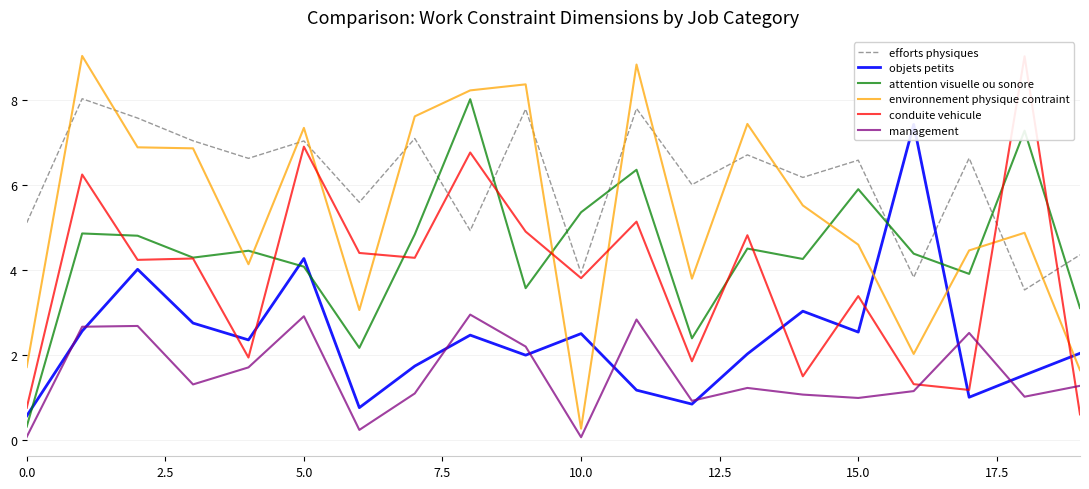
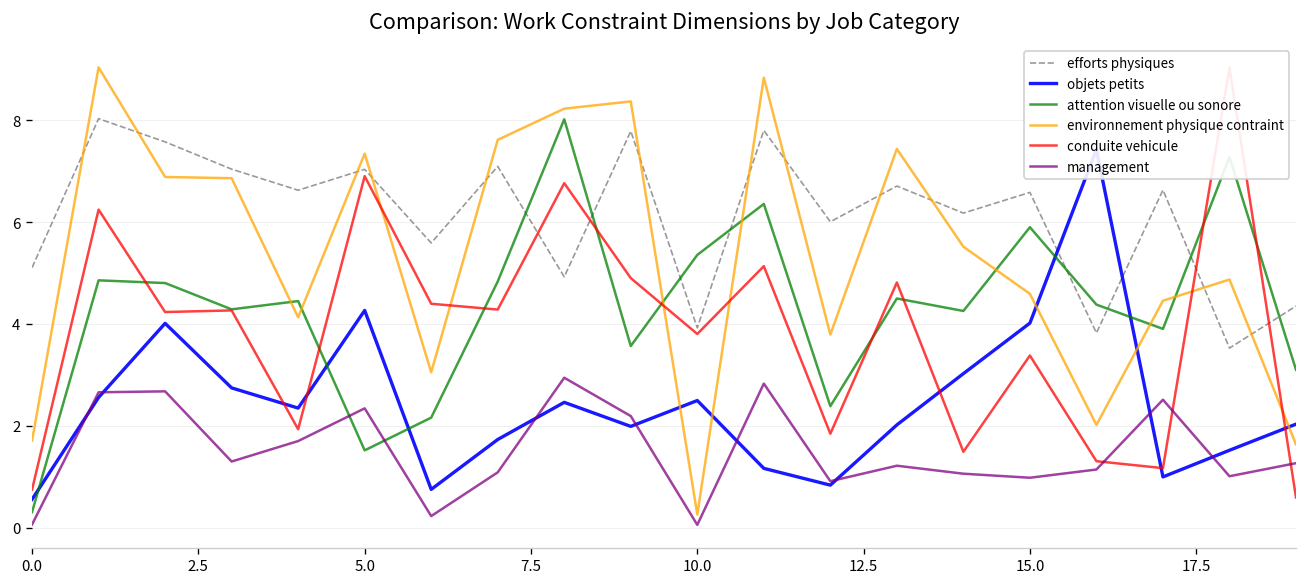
  {
    "efforts physiques": {
      "0.0": 5.1,
      "5.0": 7.0,
      "10.0": 3.9,
      "15.0": 6.6
    },
    "objets petits": {
      "0.0": 0.6,
      "5.0": 4.3,
      "10.0": 2.5,
-     "15.0": 2.5
+     "15.0": 4.0
    },
    "attention visuelle ou sonore": {
      "0.0": 0.3,
-     "5.0": 4.1,
+     "5.0": 1.5,
      "10.0": 5.4,
      "15.0": 5.9
    },
    "environnement physique contraint": {
      "0.0": 1.7,
      "5.0": 7.3,
      "10.0": 0.3,
      "15.0": 4.6
    },
    "conduite vehicule": {
      "0.0": 0.7,
      "5.0": 6.9,
      "10.0": 3.8,
      "15.0": 3.4
    },
    "management": {
      "0.0": 0.1,
-     "5.0": 2.9,
+     "5.0": 2.3,
      "10.0": 0.1,
      "15.0": 1.0
    }
  }
